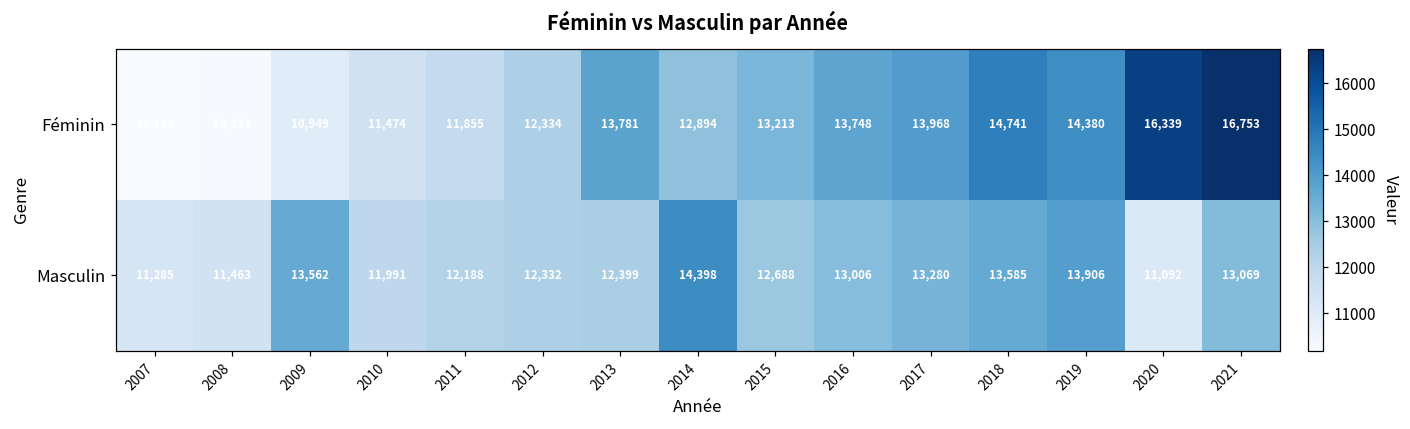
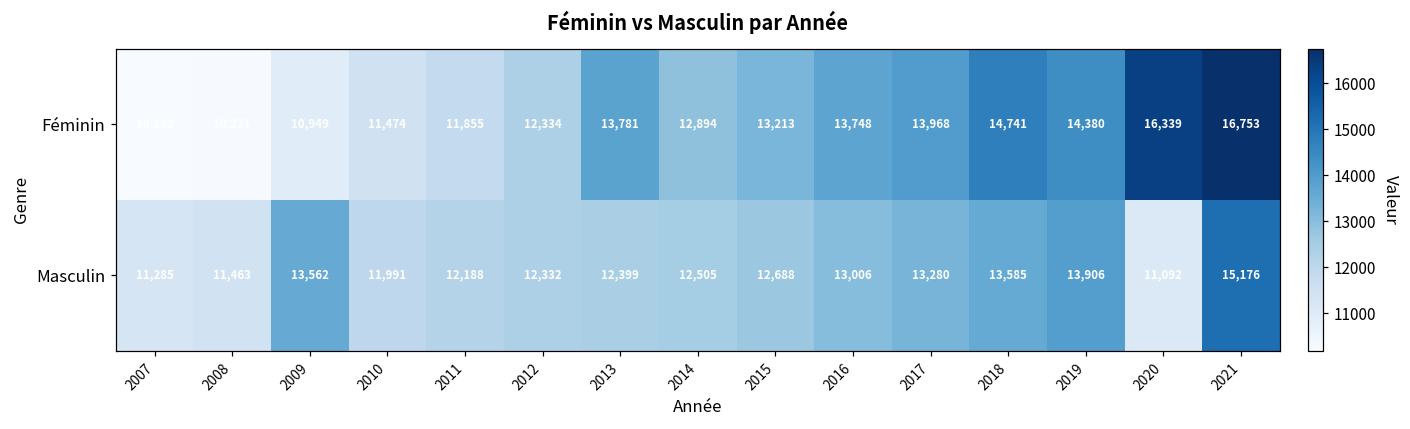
  {
    "Féminin": {
      "2011": "11,855",
      "2012": "12,334",
      "2013": "13,781",
      "2014": "12,894",
      "2015": "13,213",
      "2016": "13,748",
      "2017": "13,968",
      "2018": "14,741",
      "2019": "14,380",
      "2020": "16,339",
      "2021": "16,753"
    },
    "Masculin": {
      "2009": "13,562",
      "2010": "11,991",
      "2011": "12,188",
      "2012": "12,332",
      "2013": "12,399",
-     "2014": "14,398",
+     "2014": "12,505",
      "2015": "12,688",
      "2016": "13,006",
      "2017": "13,280",
      "2018": "13,585",
      "2019": "13,906",
-     "2021": "13,069"
+     "2021": "15,176"
    }
  }
